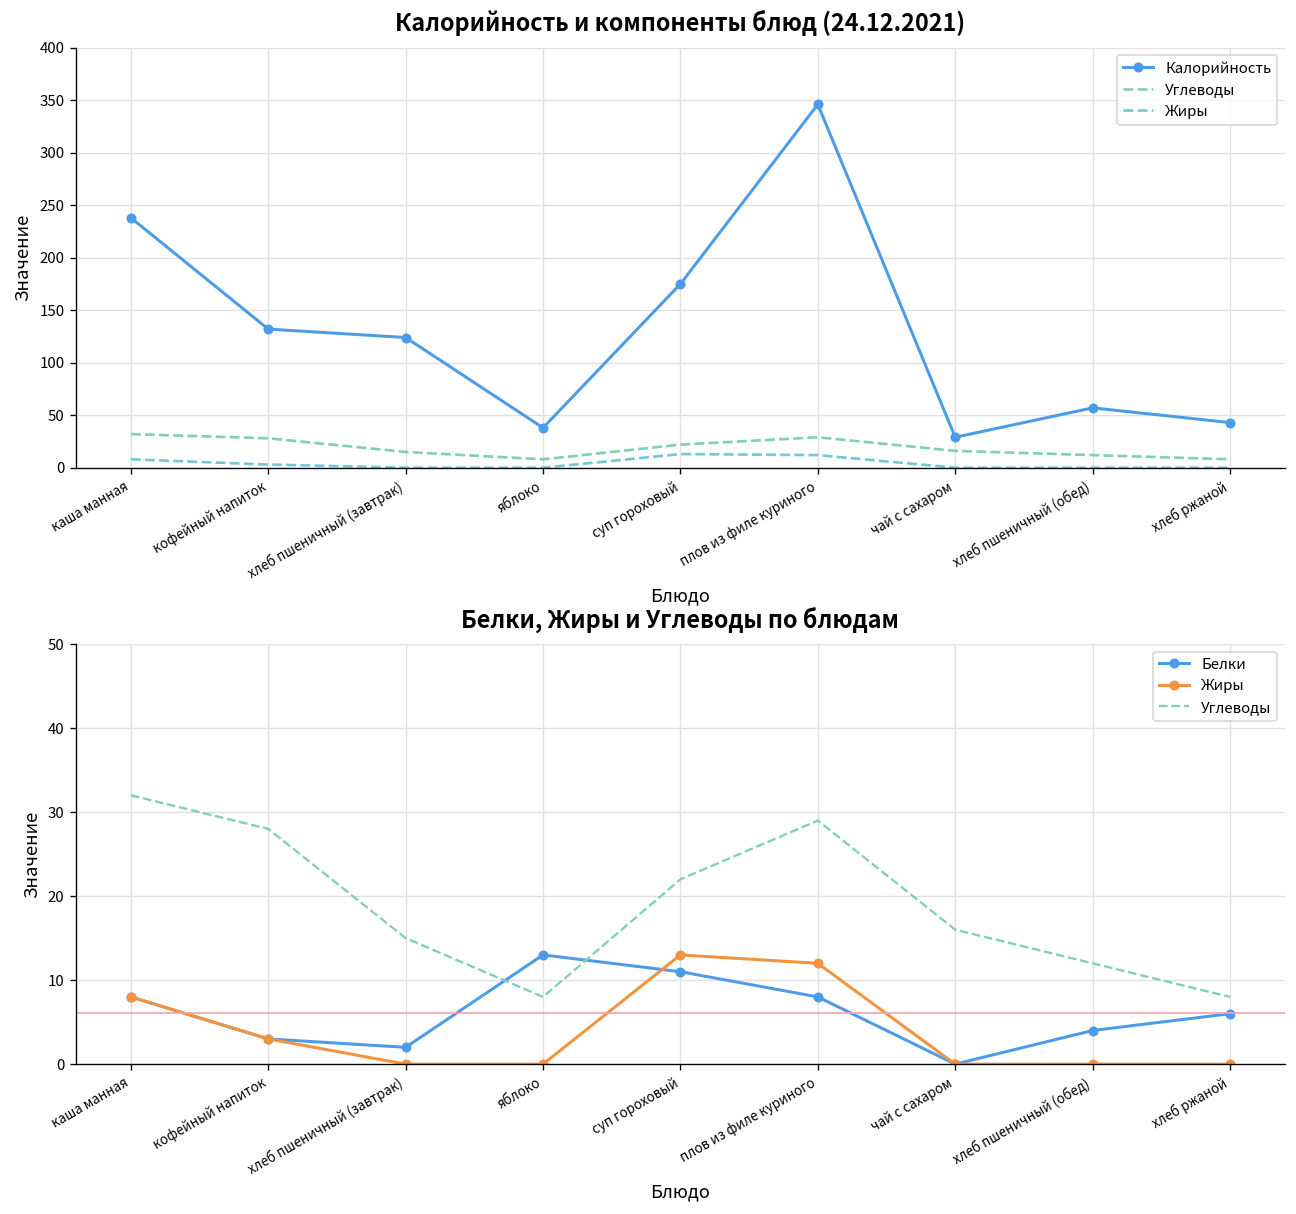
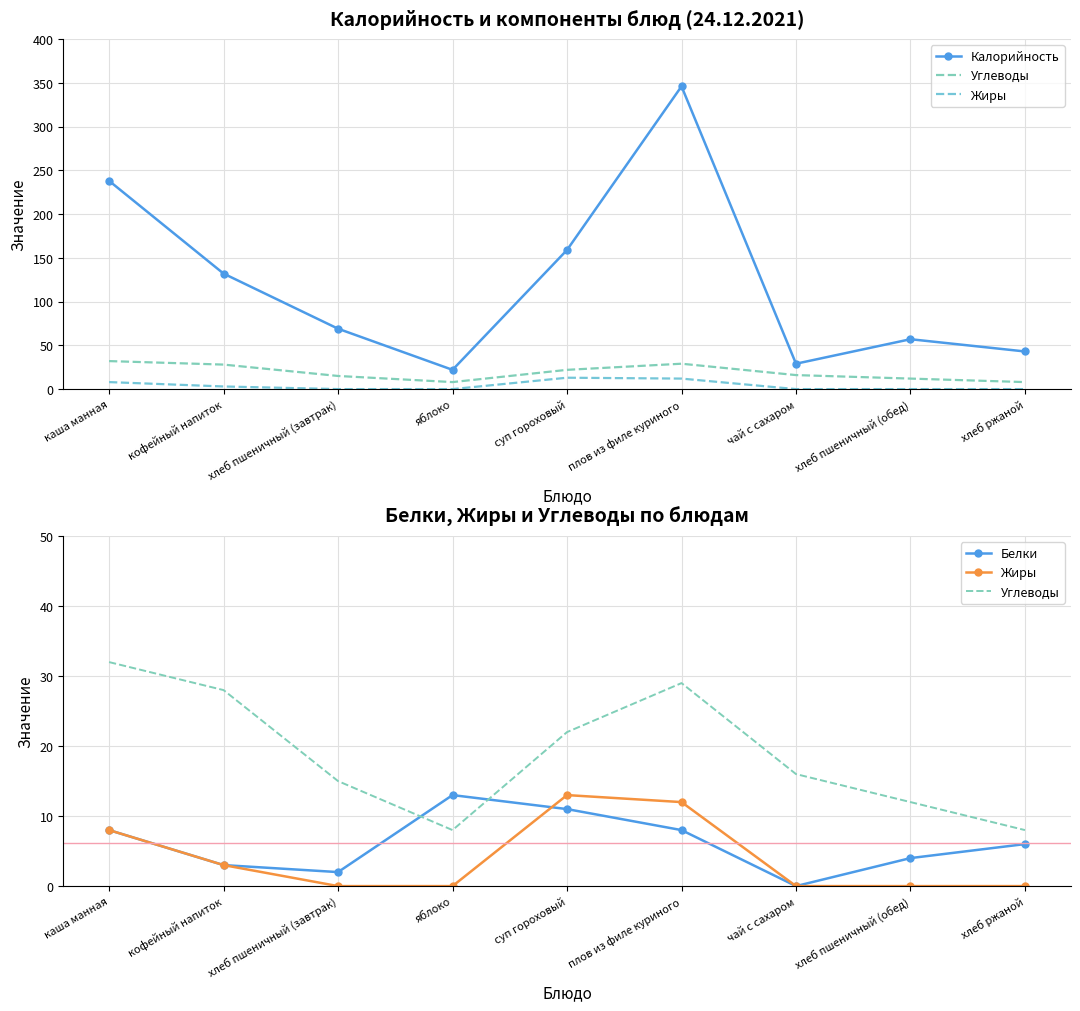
  {
    "Калорийность и компоненты блюд (24.12.2021)": {
      "Калорийность": {
        "каша манная": 240,
        "кофейный напиток": 130,
-       "хлеб пшеничный (завтрак)": 120,
-       "яблоко": 40,
-       "суп гороховый": 180,
+       "хлеб пшеничный (завтрак)": 70,
+       "яблоко": 20,
+       "суп гороховый": 160,
        "плов из филе куриного": 350,
        "чай с сахаром": 30,
        "хлеб пшеничный (обед)": 60,
        "хлеб ржаной": 40
      }
    },
    "Белки, Жиры и Углеводы по блюдам": {
      "Белки": {
        "хлеб пшеничный (завтрак)": 2,
        "яблоко": 13,
        "суп гороховый": 11,
        "плов из филе куриного": 8,
        "хлеб пшеничный (обед)": 4,
        "хлеб ржаной": 6
      },
      "Жиры": {
        "хлеб пшеничный (завтрак)": 0,
        "яблоко": 0,
        "суп гороховый": 13,
        "плов из филе куриного": 12,
        "хлеб пшеничный (обед)": 0,
        "хлеб ржаной": 0
      },
      "Углеводы": {
        "каша манная": 32,
        "кофейный напиток": 28,
        "хлеб пшеничный (завтрак)": 15,
        "яблоко": 8,
        "суп гороховый": 22,
        "плов из филе куриного": 29,
        "чай с сахаром": 16,
        "хлеб пшеничный (обед)": 12,
        "хлеб ржаной": 8
      }
    }
  }
